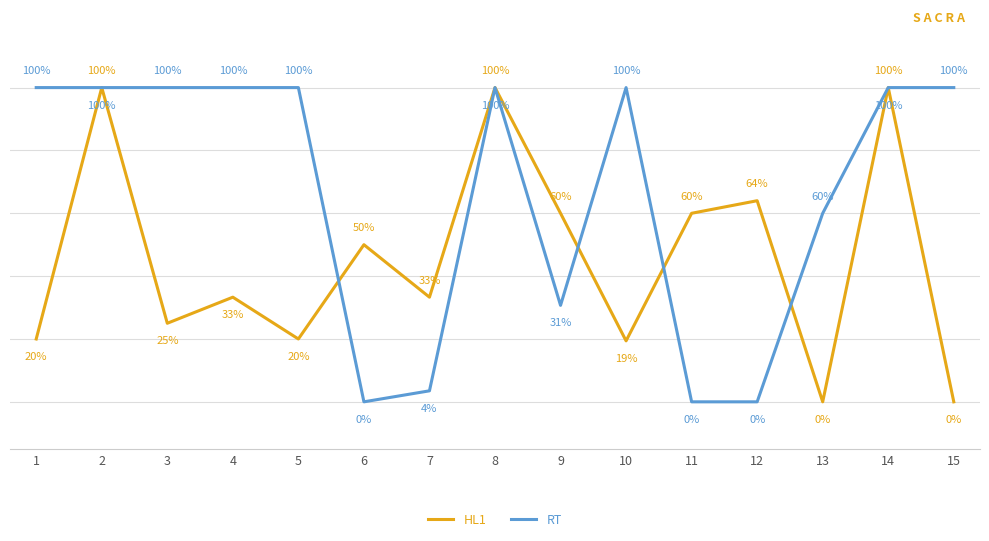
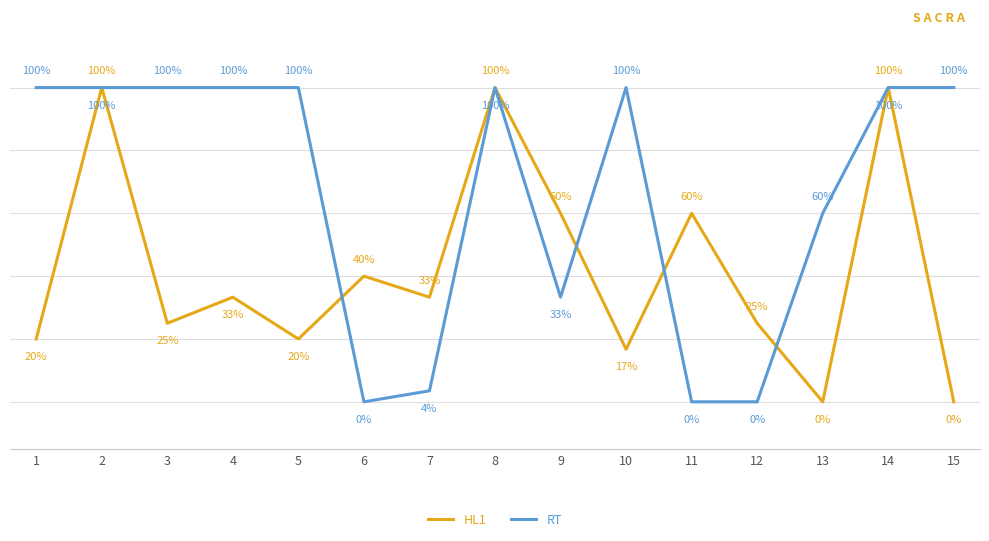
  {
    "HL1": {
      "1": "20%",
      "3": "25%",
      "4": "33%",
      "5": "20%",
-     "6": "50%",
+     "6": "40%",
      "7": "33%",
      "9": "60%",
-     "10": "19%",
+     "10": "17%",
      "11": "60%",
-     "12": "64%",
+     "12": "25%",
      "13": "0%",
      "15": "0%"
    },
    "RT": {
      "1": "100%",
      "3": "100%",
      "4": "100%",
      "5": "100%",
      "6": "0%",
      "7": "4%",
-     "9": "31%",
+     "9": "33%",
      "10": "100%",
      "11": "0%",
      "12": "0%",
      "13": "60%",
      "15": "100%"
    }
  }
